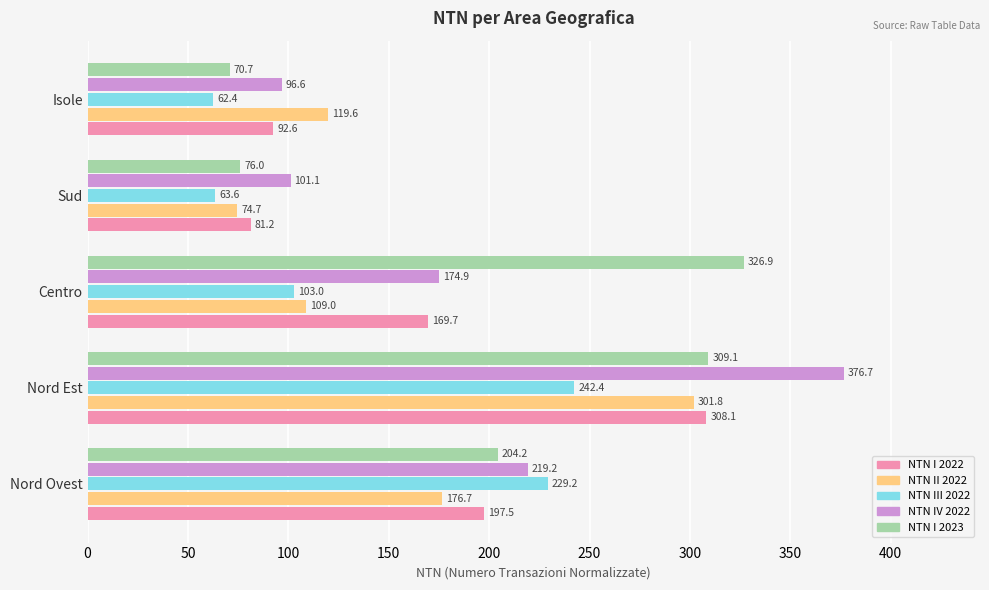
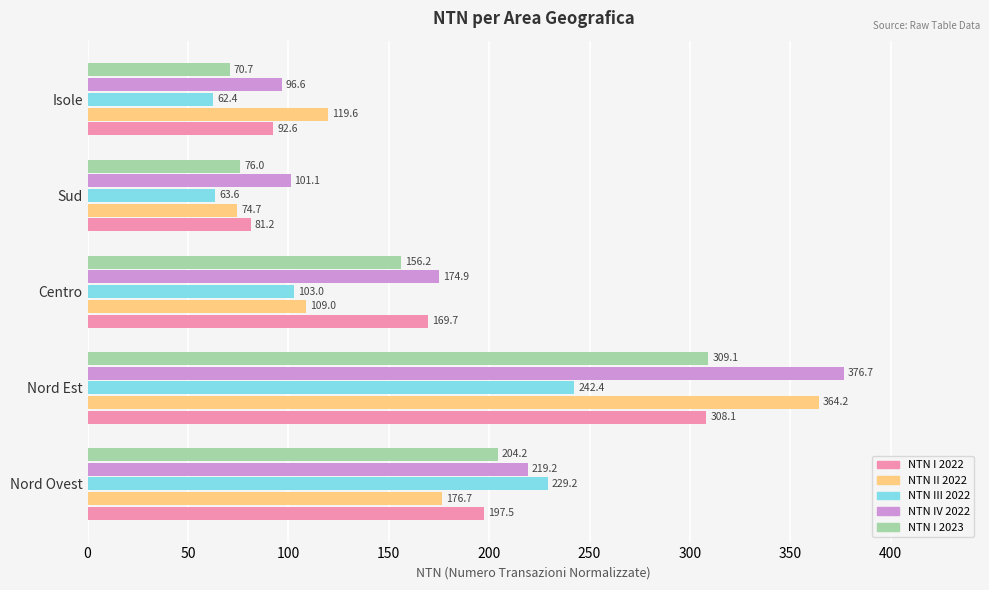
  {
    "NTN II 2022": {
      "Isole": 119.6,
      "Sud": 74.7,
      "Centro": 109.0,
-     "Nord Est": 301.8,
+     "Nord Est": 364.2,
      "Nord Ovest": 176.7
    },
    "NTN III 2022": {
      "Isole": 62.4,
      "Sud": 63.6,
      "Centro": 103.0,
      "Nord Est": 242.4,
      "Nord Ovest": 229.2
    },
    "NTN I 2023": {
      "Isole": 70.7,
      "Sud": 76.0,
-     "Centro": 326.9,
+     "Centro": 156.2,
      "Nord Est": 309.1,
      "Nord Ovest": 204.2
    }
  }
